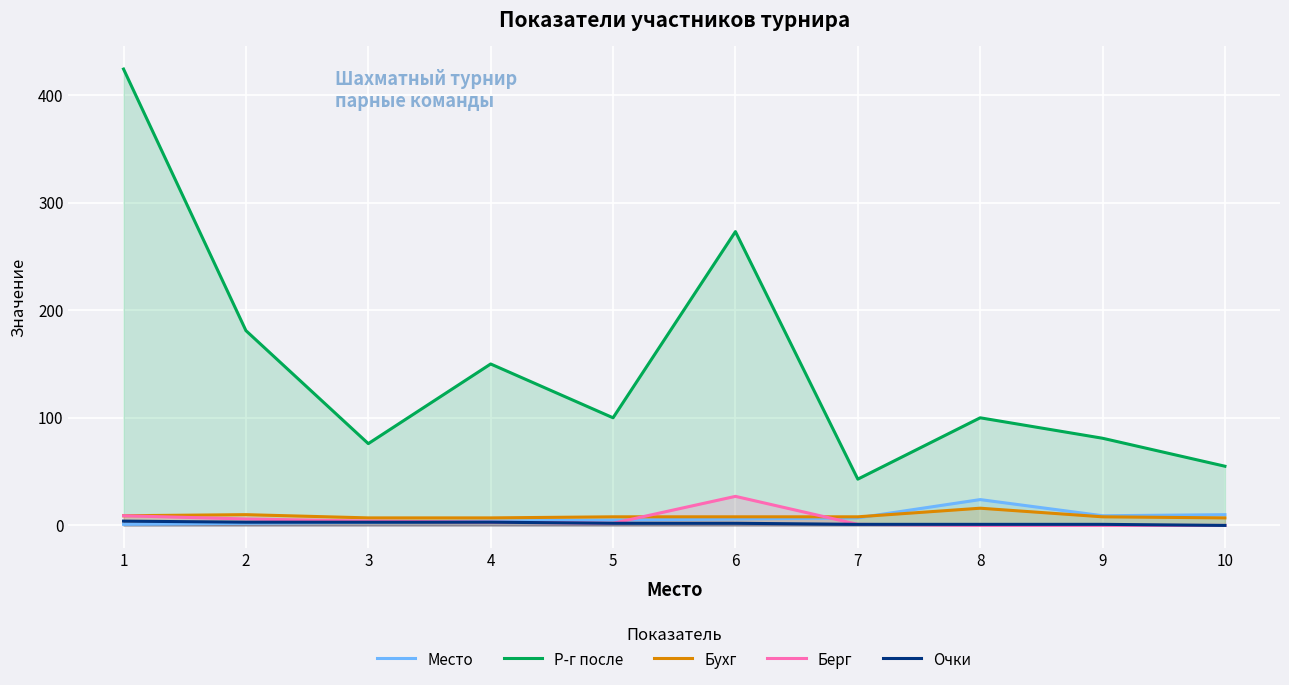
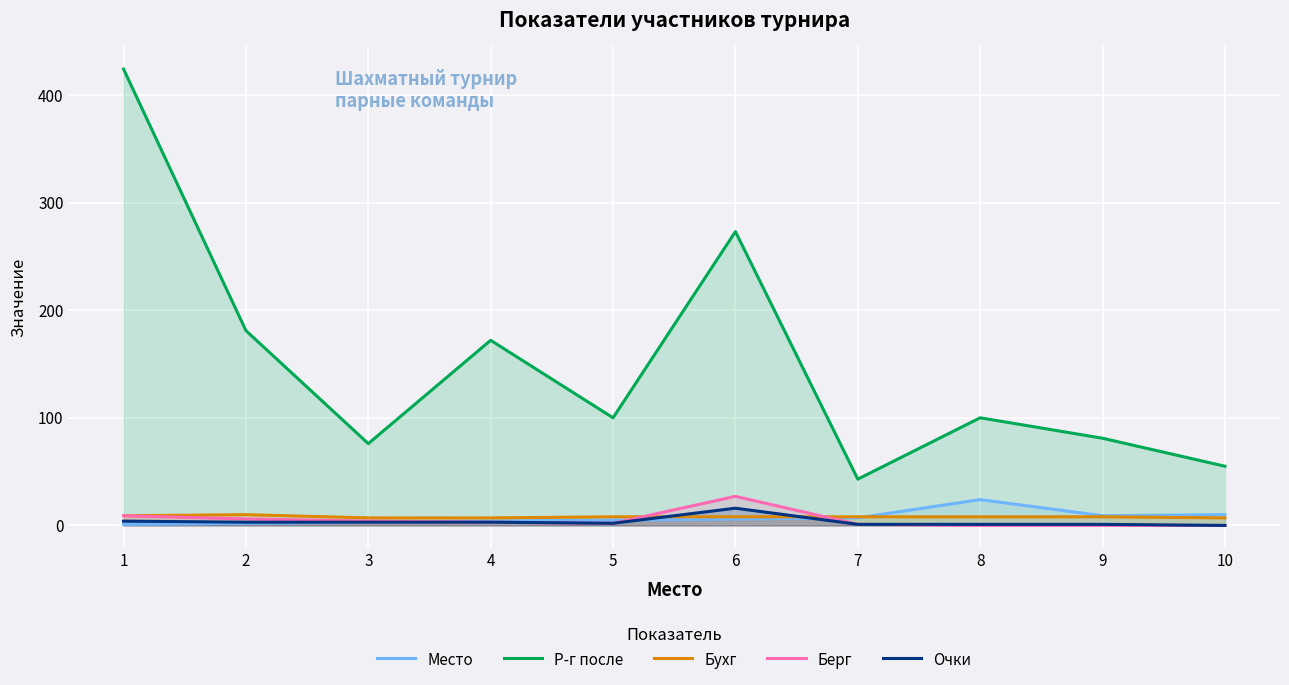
  {
    "Место": {
      "1": 1,
      "5": 5,
      "8": 24,
      "10": 10
    },
    "Р-г после": {
      "1": 424,
      "2": 181,
      "3": 76,
-     "4": 150,
+     "4": 172,
      "5": 100,
      "6": 273,
      "7": 43,
      "8": 100,
      "9": 81,
      "10": 55
    },
    "Бухг": {
      "2": 10,
      "3": 7,
      "4": 7,
      "5": 8,
-     "8": 16,
+     "8": 8,
      "10": 7
    },
    "Берг": {
      "2": 6,
      "6": 27
    },
    "Очки": {
      "1": 4,
-     "6": 2
+     "6": 16
    }
  }
